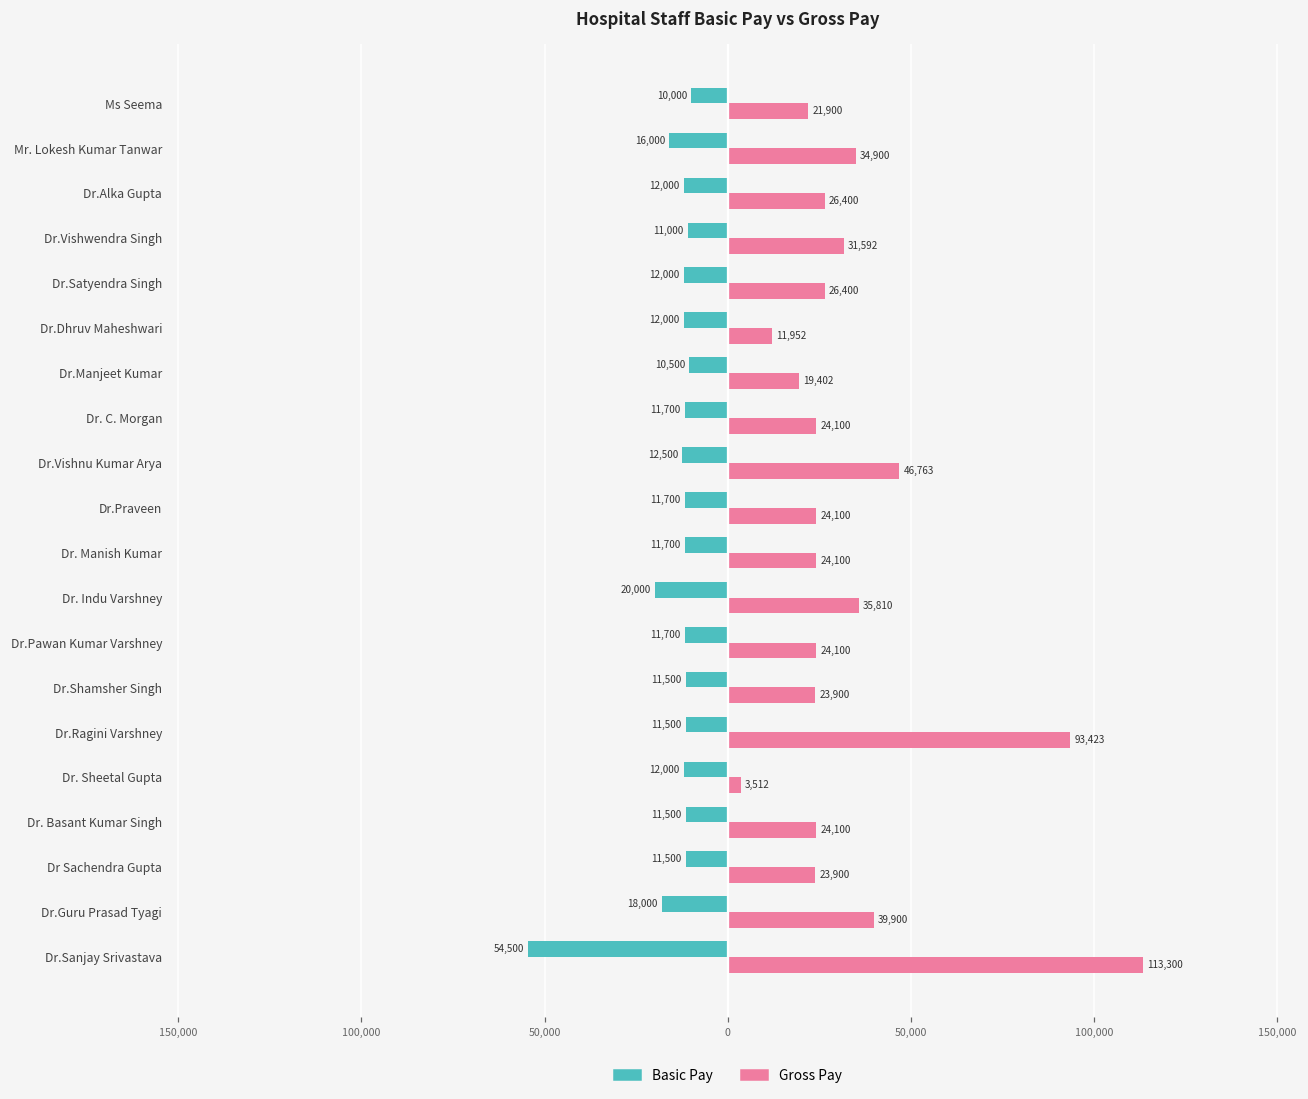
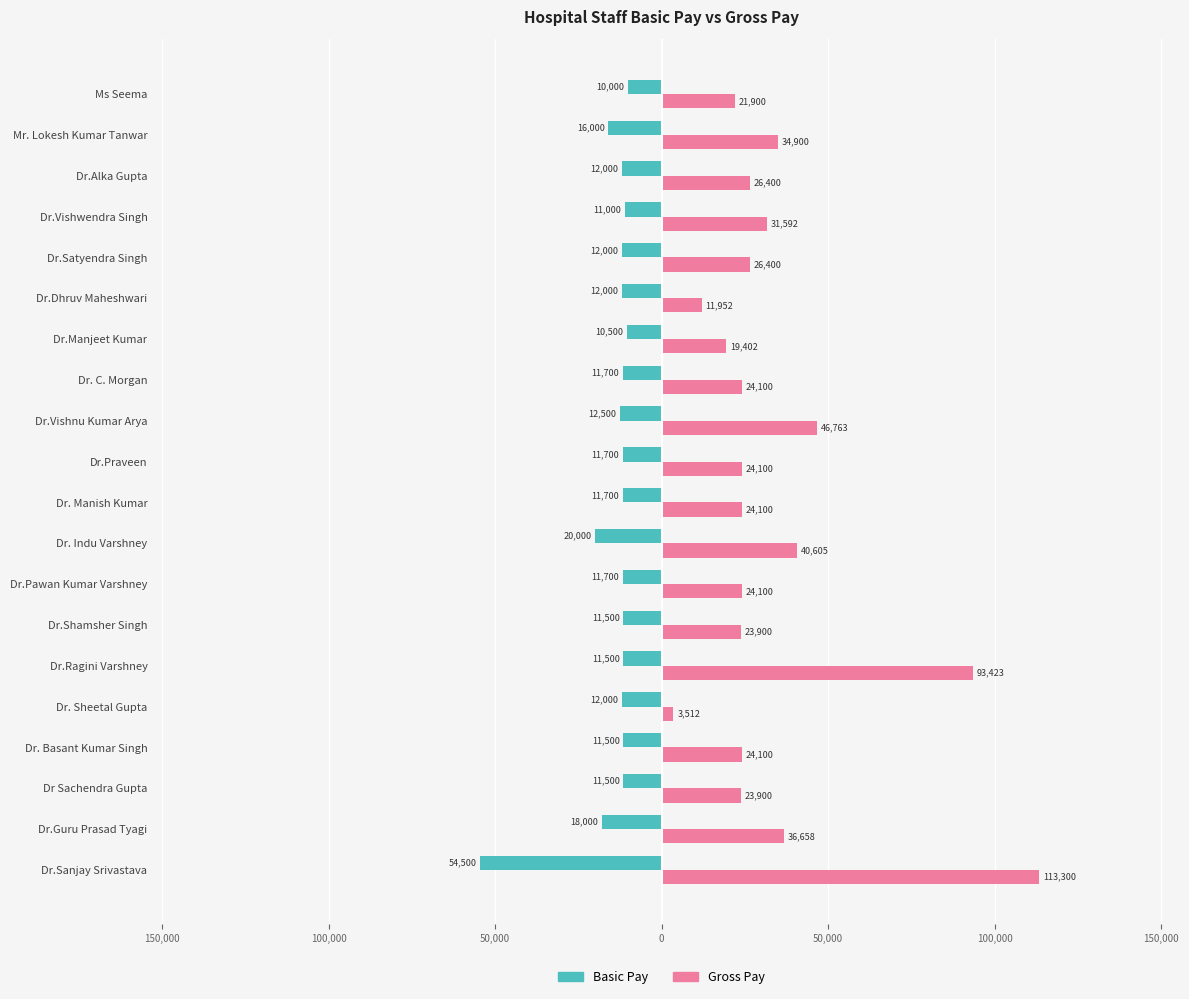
  {
    "Gross Pay": {
      "Ms Seema": "21,900",
      "Mr. Lokesh Kumar Tanwar": "34,900",
      "Dr.Alka Gupta": "26,400",
      "Dr.Vishwendra Singh": "31,592",
      "Dr.Satyendra Singh": "26,400",
      "Dr.Dhruv Maheshwari": "11,952",
      "Dr.Manjeet Kumar": "19,402",
      "Dr. C. Morgan": "24,100",
      "Dr.Vishnu Kumar Arya": "46,763",
      "Dr.Praveen": "24,100",
      "Dr. Manish Kumar": "24,100",
-     "Dr. Indu Varshney": "35,810",
+     "Dr. Indu Varshney": "40,605",
      "Dr.Pawan Kumar Varshney": "24,100",
      "Dr.Shamsher Singh": "23,900",
      "Dr.Ragini Varshney": "93,423",
      "Dr. Sheetal Gupta": "3,512",
      "Dr. Basant Kumar Singh": "24,100",
      "Dr Sachendra Gupta": "23,900",
-     "Dr.Guru Prasad Tyagi": "39,900",
+     "Dr.Guru Prasad Tyagi": "36,658",
      "Dr.Sanjay Srivastava": "113,300"
    }
  }
